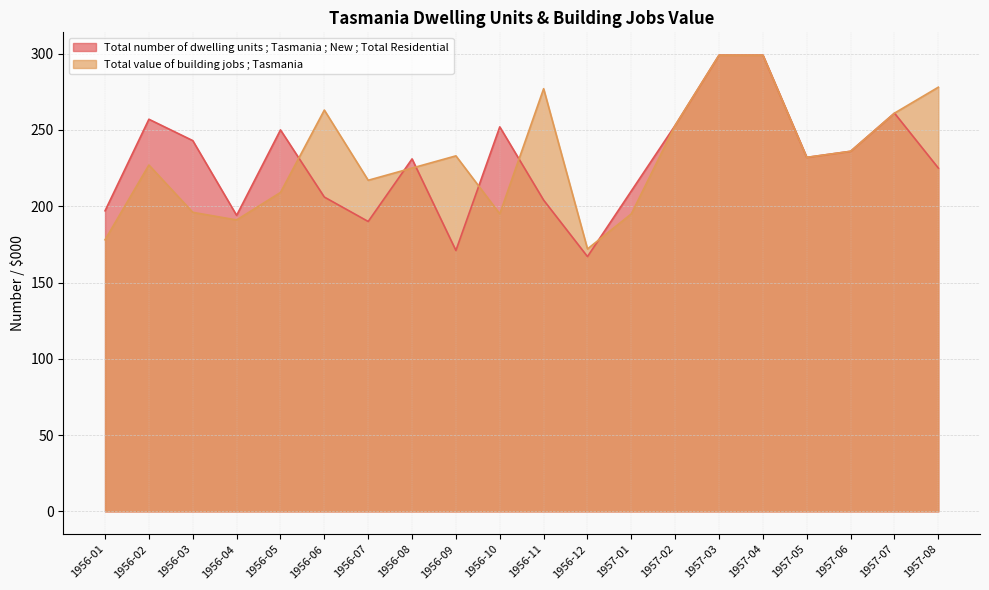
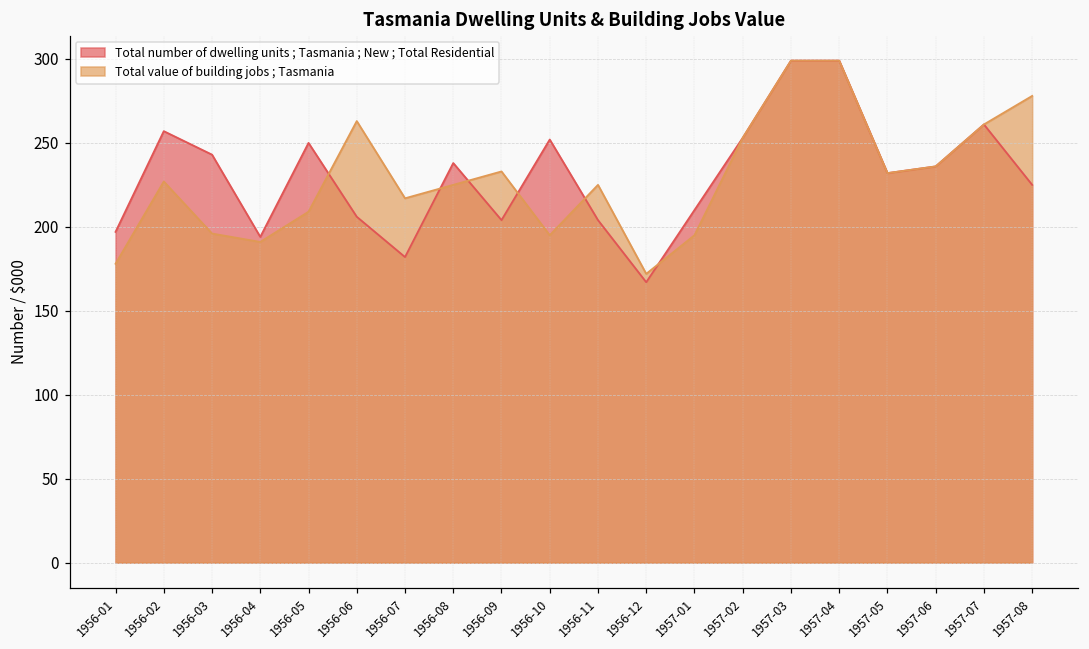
  {
    "Total number of dwelling units ; Tasmania ; New ; Total Residential": {
      "1956-01": 197,
      "1956-02": 257,
      "1956-03": 243,
      "1956-04": 194,
      "1956-05": 250,
      "1956-06": 206,
-     "1956-07": 190,
-     "1956-08": 231,
-     "1956-09": 171,
+     "1956-07": 182,
+     "1956-08": 238,
+     "1956-09": 204,
      "1956-10": 252,
      "1956-11": 204,
      "1956-12": 167,
      "1957-01": 210,
      "1957-08": 225
    },
    "Total value of building jobs ; Tasmania": {
      "1956-01": 178,
      "1956-02": 227,
      "1956-03": 196,
      "1956-04": 191,
      "1956-05": 209,
      "1956-06": 263,
      "1956-07": 217,
      "1956-08": 225,
      "1956-09": 233,
      "1956-10": 195,
-     "1956-11": 277,
+     "1956-11": 225,
      "1956-12": 172,
      "1957-01": 195,
      "1957-08": 278
    }
  }
